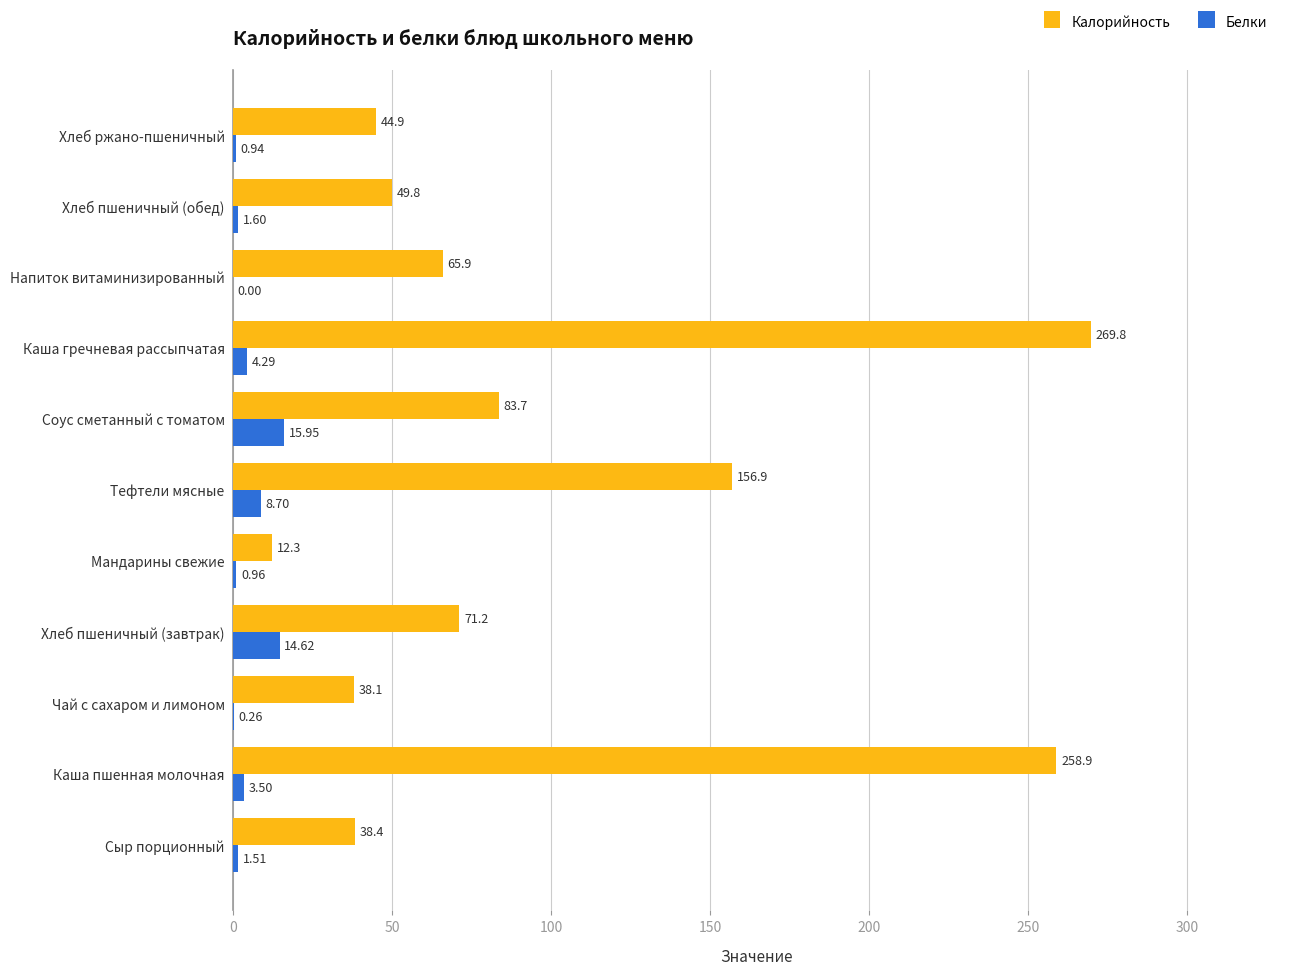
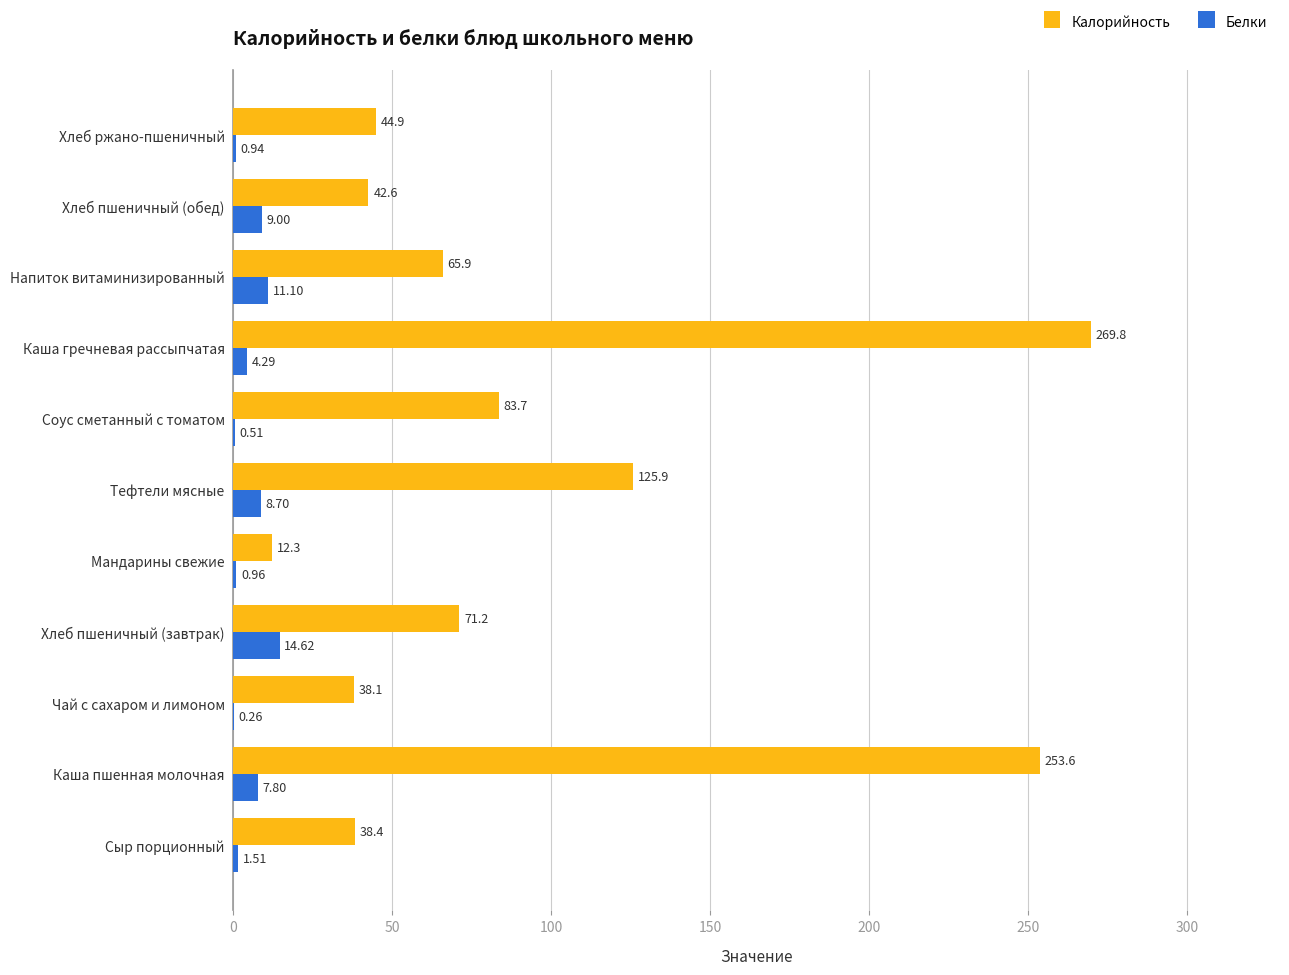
  {
    "Калорийность": {
      "Хлеб ржано-пшеничный": 44.9,
-     "Хлеб пшеничный (обед)": 49.8,
+     "Хлеб пшеничный (обед)": 42.6,
      "Напиток витаминизированный": 65.9,
      "Каша гречневая рассыпчатая": 269.8,
      "Соус сметанный с томатом": 83.7,
-     "Тефтели мясные": 156.9,
+     "Тефтели мясные": 125.9,
      "Мандарины свежие": 12.3,
      "Хлеб пшеничный (завтрак)": 71.2,
      "Чай с сахаром и лимоном": 38.1,
-     "Каша пшенная молочная": 258.9,
+     "Каша пшенная молочная": 253.6,
      "Сыр порционный": 38.4
    },
    "Белки": {
      "Хлеб ржано-пшеничный": 0.94,
-     "Хлеб пшеничный (обед)": 1.60,
-     "Напиток витаминизированный": 0.00,
+     "Хлеб пшеничный (обед)": 9.00,
+     "Напиток витаминизированный": 11.10,
      "Каша гречневая рассыпчатая": 4.29,
-     "Соус сметанный с томатом": 15.95,
+     "Соус сметанный с томатом": 0.51,
      "Тефтели мясные": 8.70,
      "Мандарины свежие": 0.96,
      "Хлеб пшеничный (завтрак)": 14.62,
      "Чай с сахаром и лимоном": 0.26,
-     "Каша пшенная молочная": 3.50,
+     "Каша пшенная молочная": 7.80,
      "Сыр порционный": 1.51
    }
  }
